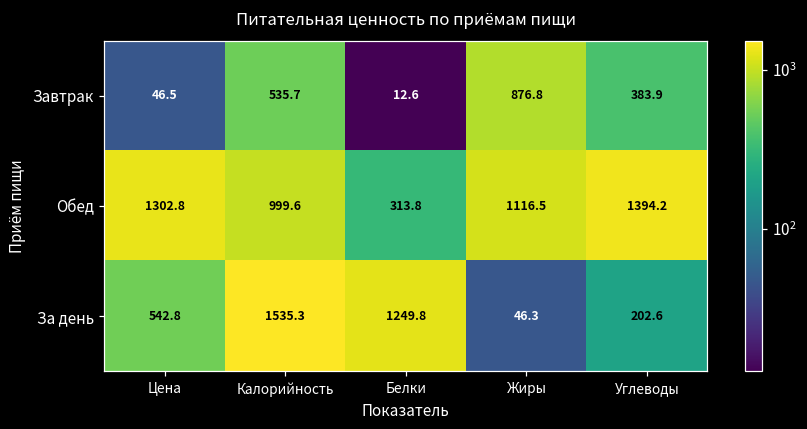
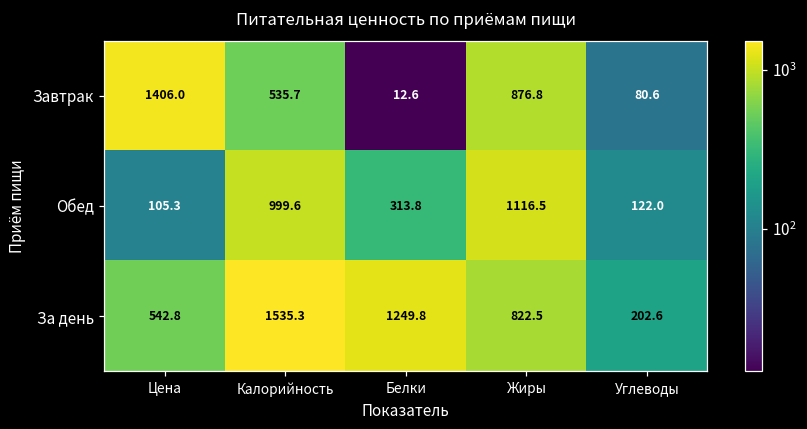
  {
    "Завтрак": {
-     "Цена": 46.5,
+     "Цена": 1406.0,
      "Калорийность": 535.7,
      "Белки": 12.6,
      "Жиры": 876.8,
-     "Углеводы": 383.9
+     "Углеводы": 80.6
    },
    "Обед": {
-     "Цена": 1302.8,
+     "Цена": 105.3,
      "Калорийность": 999.6,
      "Белки": 313.8,
      "Жиры": 1116.5,
-     "Углеводы": 1394.2
+     "Углеводы": 122.0
    },
    "За день": {
      "Цена": 542.8,
      "Калорийность": 1535.3,
      "Белки": 1249.8,
-     "Жиры": 46.3,
+     "Жиры": 822.5,
      "Углеводы": 202.6
    }
  }
